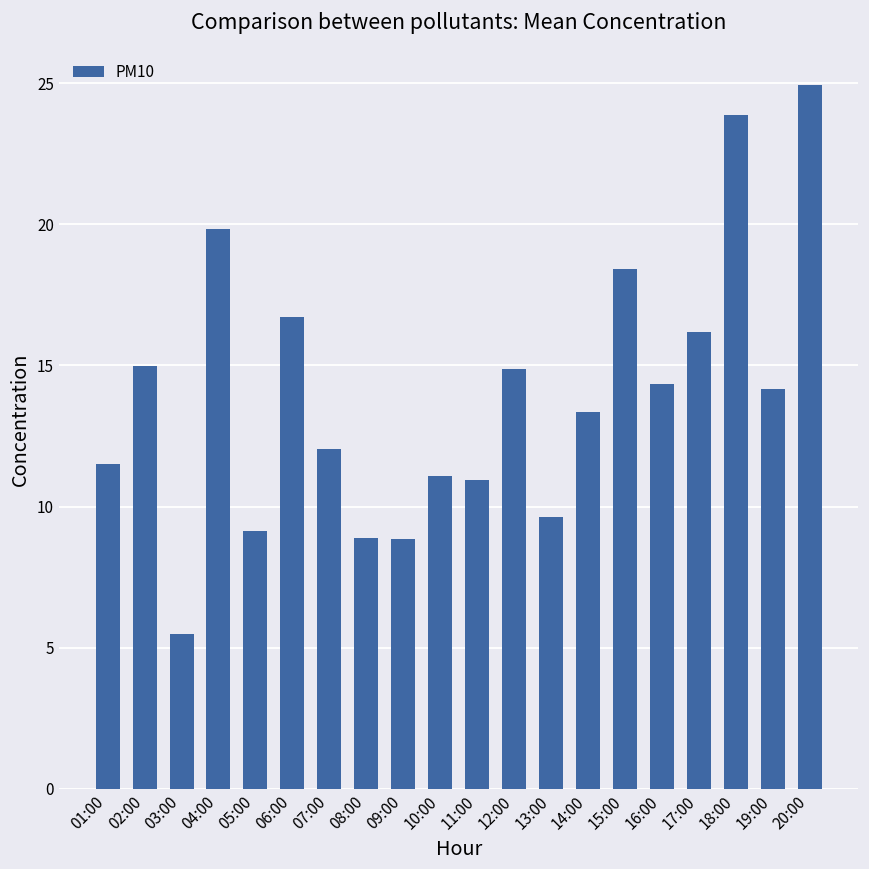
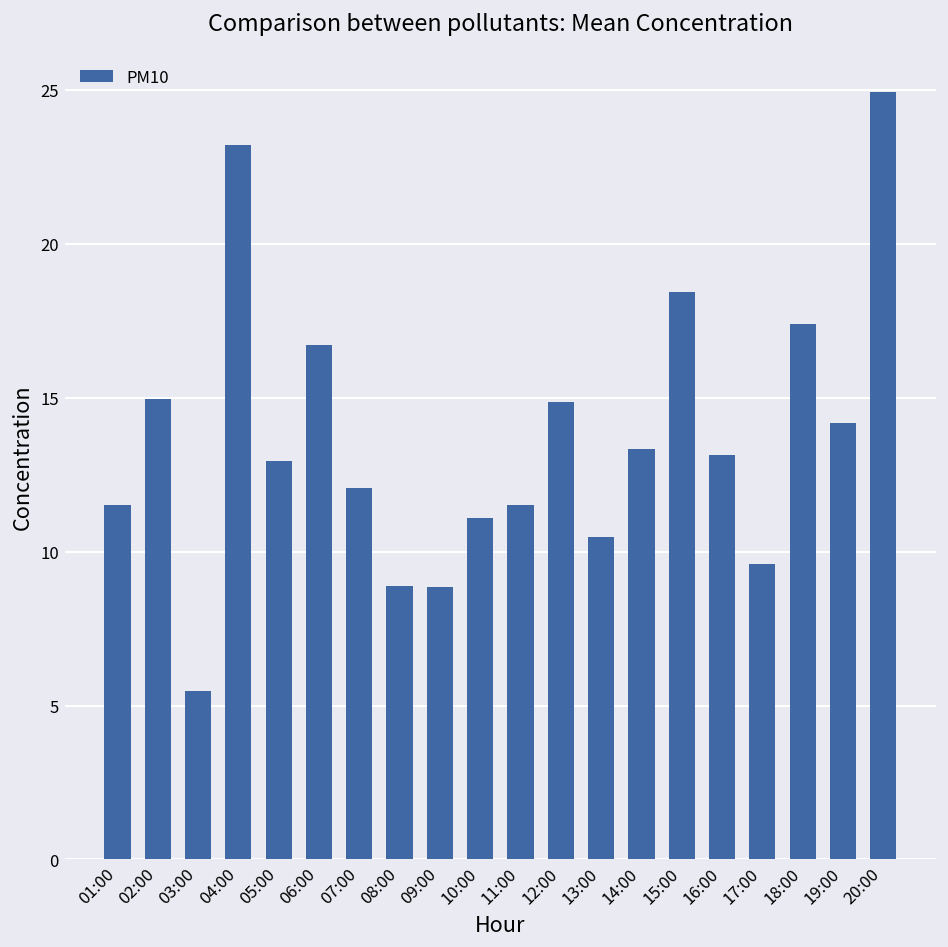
  {
    "01:00": 11.5,
    "02:00": 15.0,
    "03:00": 5.5,
-   "04:00": 19.8,
-   "05:00": 9.1,
+   "04:00": 23.2,
+   "05:00": 12.9,
    "06:00": 16.7,
    "07:00": 12.1,
    "08:00": 8.9,
    "09:00": 8.9,
    "10:00": 11.1,
-   "11:00": 10.9,
+   "11:00": 11.5,
    "12:00": 14.9,
-   "13:00": 9.6,
+   "13:00": 10.5,
    "14:00": 13.3,
    "15:00": 18.4,
-   "16:00": 14.4,
-   "17:00": 16.2,
-   "18:00": 23.9,
+   "16:00": 13.1,
+   "17:00": 9.6,
+   "18:00": 17.4,
    "19:00": 14.2,
    "20:00": 24.9
  }
